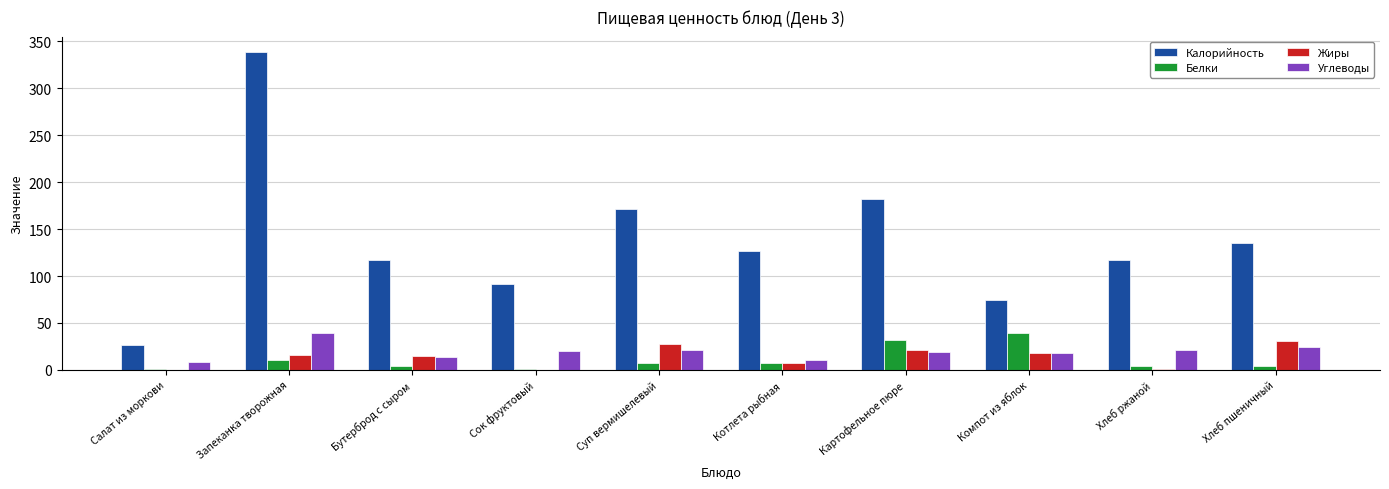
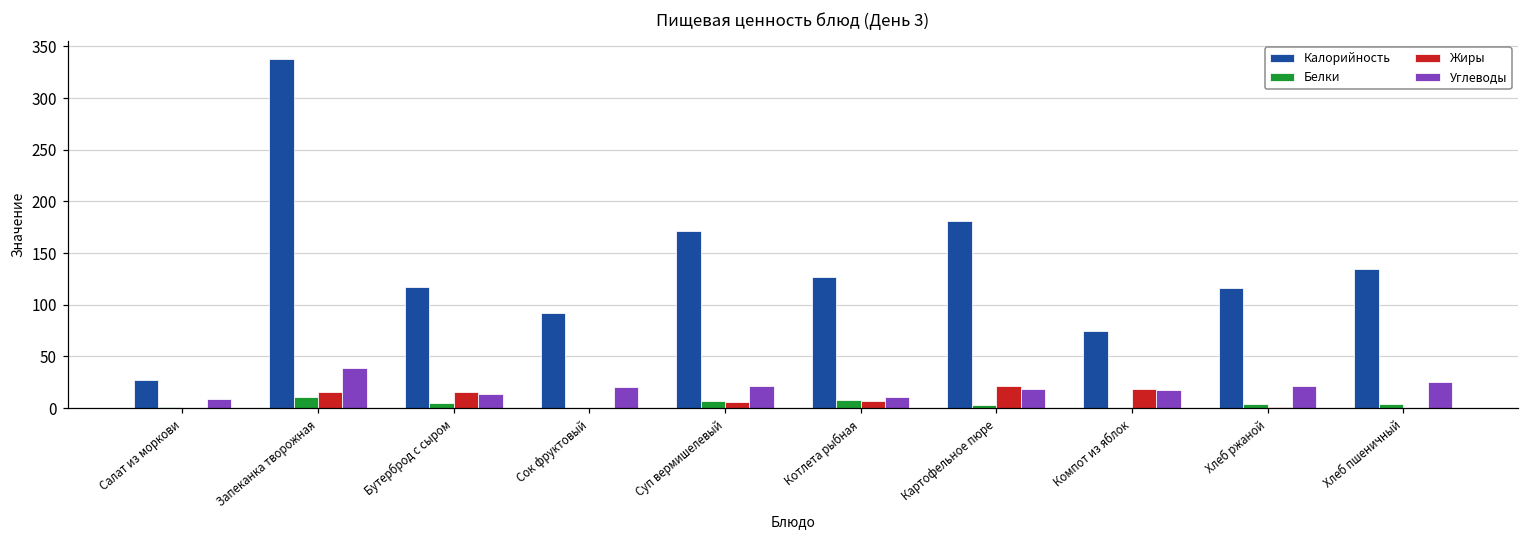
  {
    "Калорийность": {
      "Салат из моркови": 30,
      "Запеканка творожная": 340,
      "Бутерброд с сыром": 120,
      "Сок фруктовый": 90,
      "Суп вермишелевый": 170,
      "Котлета рыбная": 130,
      "Картофельное пюре": 180,
      "Компот из яблок": 70,
      "Хлеб ржаной": 120,
      "Хлеб пшеничный": 140
    },
    "Белки": {
      "Запеканка творожная": 10,
      "Бутерброд с сыром": 0,
      "Суп вермишелевый": 10,
      "Котлета рыбная": 10,
-     "Картофельное пюре": 30,
-     "Компот из яблок": 40,
+     "Картофельное пюре": 0,
+     "Компот из яблок": 0,
      "Хлеб ржаной": 0,
      "Хлеб пшеничный": 0
    },
    "Жиры": {
      "Запеканка творожная": 20,
      "Бутерброд с сыром": 20,
-     "Суп вермишелевый": 30,
+     "Суп вермишелевый": 10,
      "Котлета рыбная": 10,
      "Картофельное пюре": 20,
      "Компот из яблок": 20,
-     "Хлеб пшеничный": 30
+     "Хлеб пшеничный": 0
    },
    "Углеводы": {
      "Салат из моркови": 10,
      "Запеканка творожная": 40,
      "Бутерброд с сыром": 10,
      "Сок фруктовый": 20,
      "Суп вермишелевый": 20,
      "Котлета рыбная": 10,
      "Картофельное пюре": 20,
      "Компот из яблок": 20,
      "Хлеб ржаной": 20,
      "Хлеб пшеничный": 20
    }
  }
